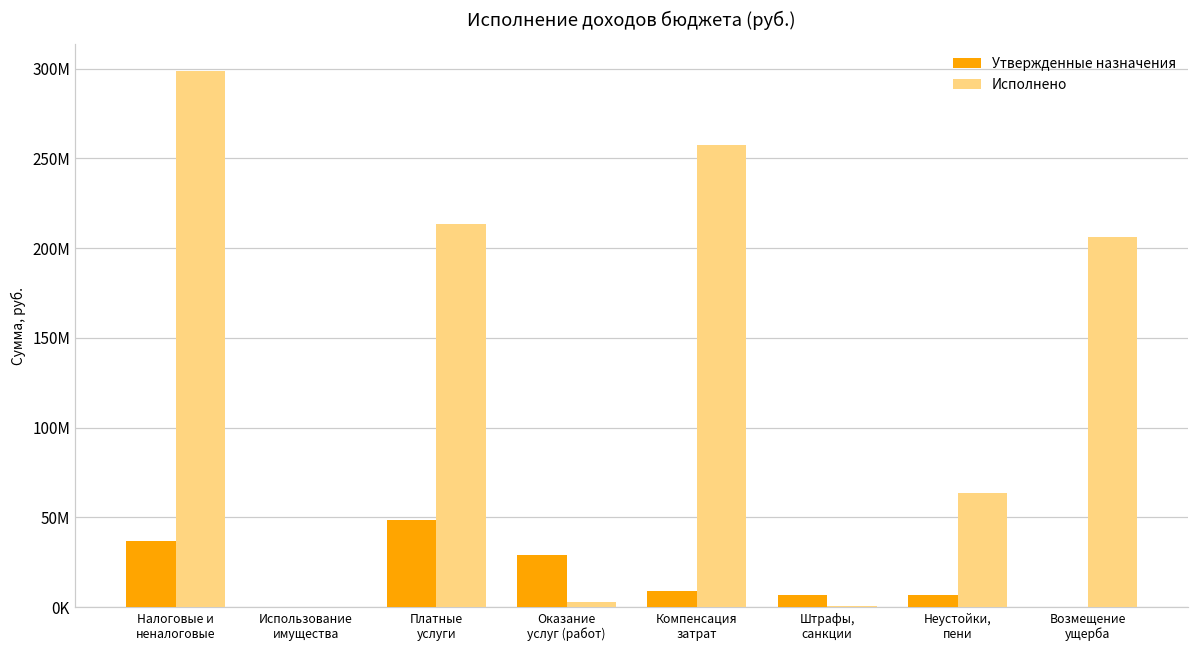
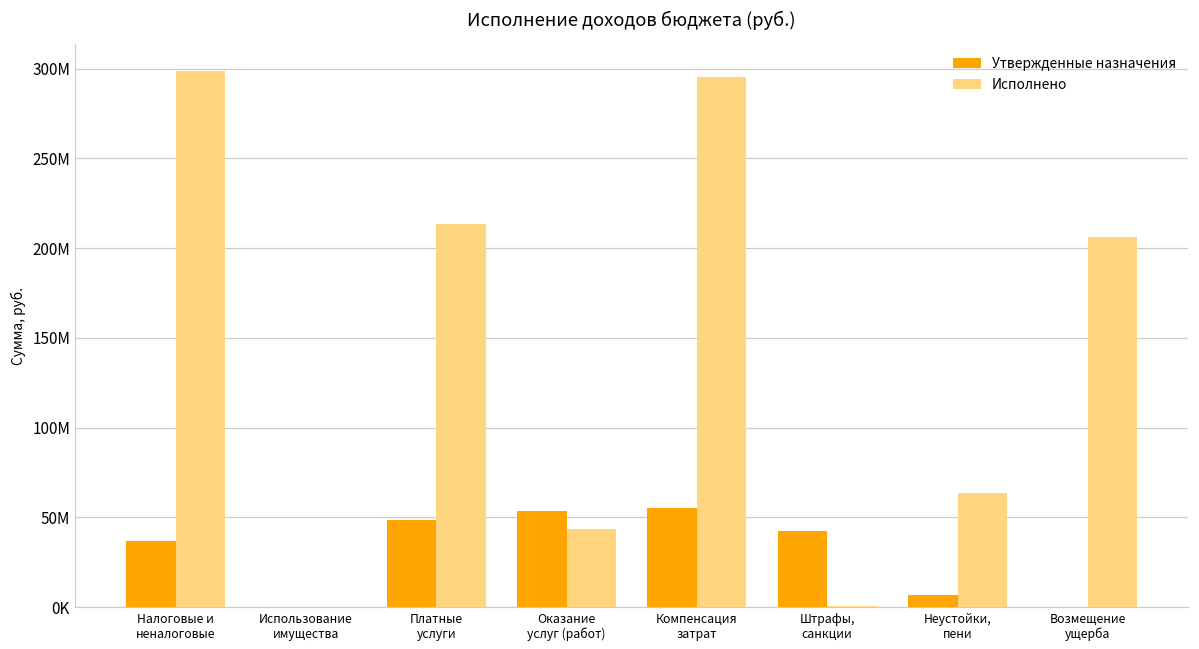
  {
    "Утвержденные назначения": {
      "Налоговые и неналоговые": 37000000,
      "Платные услуги": 48000000,
-     "Оказание услуг (работ)": 29000000,
-     "Компенсация затрат": 9000000,
-     "Штрафы, санкции": 7000000,
+     "Оказание услуг (работ)": 54000000,
+     "Компенсация затрат": 55000000,
+     "Штрафы, санкции": 43000000,
      "Неустойки, пени": 7000000,
      "Возмещение ущерба": 0
    },
    "Исполнено": {
      "Налоговые и неналоговые": 299000000,
      "Платные услуги": 213000000,
-     "Оказание услуг (работ)": 3000000,
-     "Компенсация затрат": 257000000,
+     "Оказание услуг (работ)": 44000000,
+     "Компенсация затрат": 295000000,
      "Неустойки, пени": 63000000,
      "Возмещение ущерба": 206000000
    }
  }
